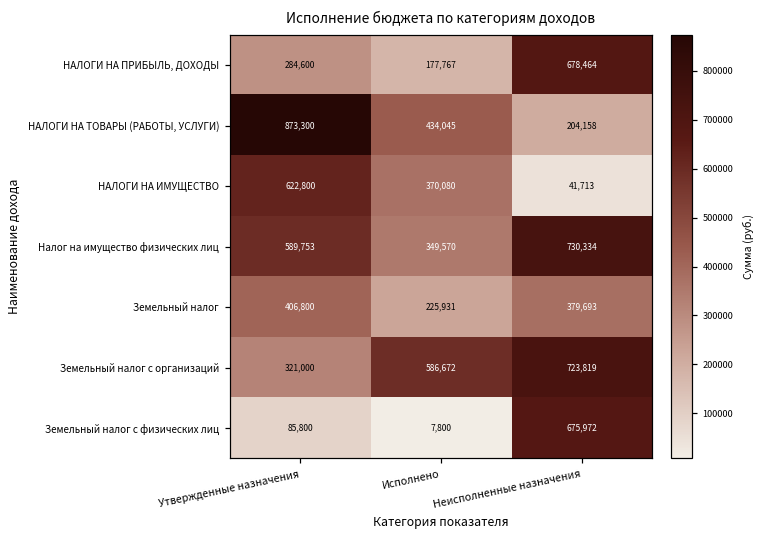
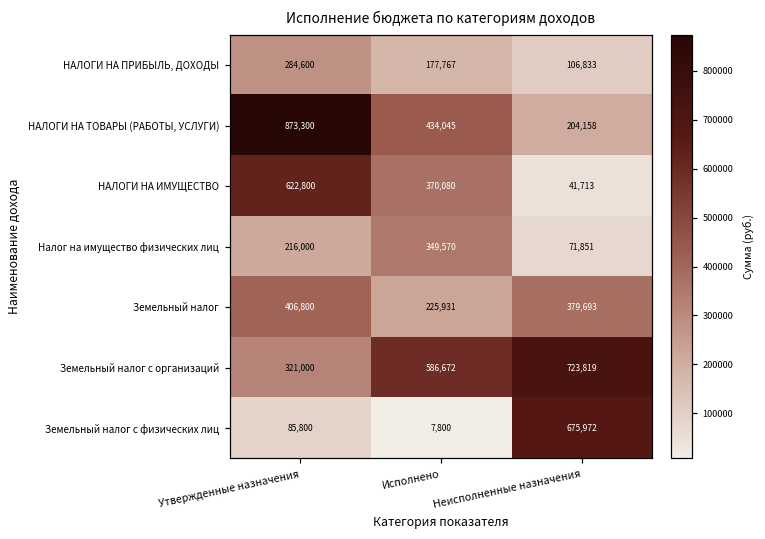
  {
    "НАЛОГИ НА ПРИБЫЛЬ, ДОХОДЫ": {
      "Утвержденные назначения": "284,600",
      "Исполнено": "177,767",
-     "Неисполненные назначения": "678,464"
+     "Неисполненные назначения": "106,833"
    },
    "НАЛОГИ НА ТОВАРЫ (РАБОТЫ, УСЛУГИ)": {
      "Утвержденные назначения": "873,300",
      "Исполнено": "434,045",
      "Неисполненные назначения": "204,158"
    },
    "НАЛОГИ НА ИМУЩЕСТВО": {
      "Утвержденные назначения": "622,800",
      "Исполнено": "370,080",
      "Неисполненные назначения": "41,713"
    },
    "Налог на имущество физических лиц": {
-     "Утвержденные назначения": "589,753",
+     "Утвержденные назначения": "216,000",
      "Исполнено": "349,570",
-     "Неисполненные назначения": "730,334"
+     "Неисполненные назначения": "71,851"
    },
    "Земельный налог": {
      "Утвержденные назначения": "406,800",
      "Исполнено": "225,931",
      "Неисполненные назначения": "379,693"
    },
    "Земельный налог с организаций": {
      "Утвержденные назначения": "321,000",
      "Исполнено": "586,672",
      "Неисполненные назначения": "723,819"
    },
    "Земельный налог с физических лиц": {
      "Утвержденные назначения": "85,800",
      "Исполнено": "7,800",
      "Неисполненные назначения": "675,972"
    }
  }
